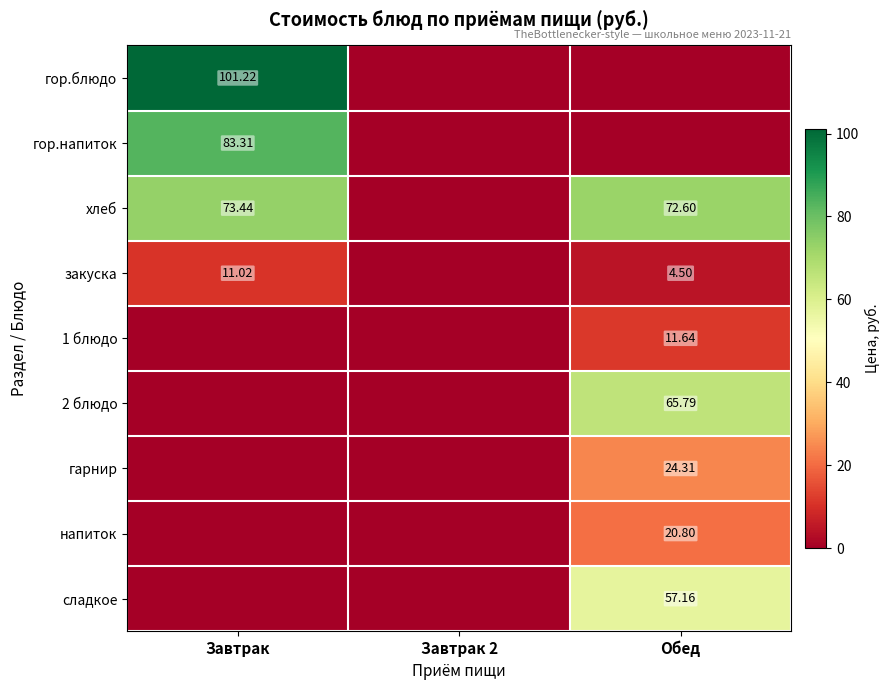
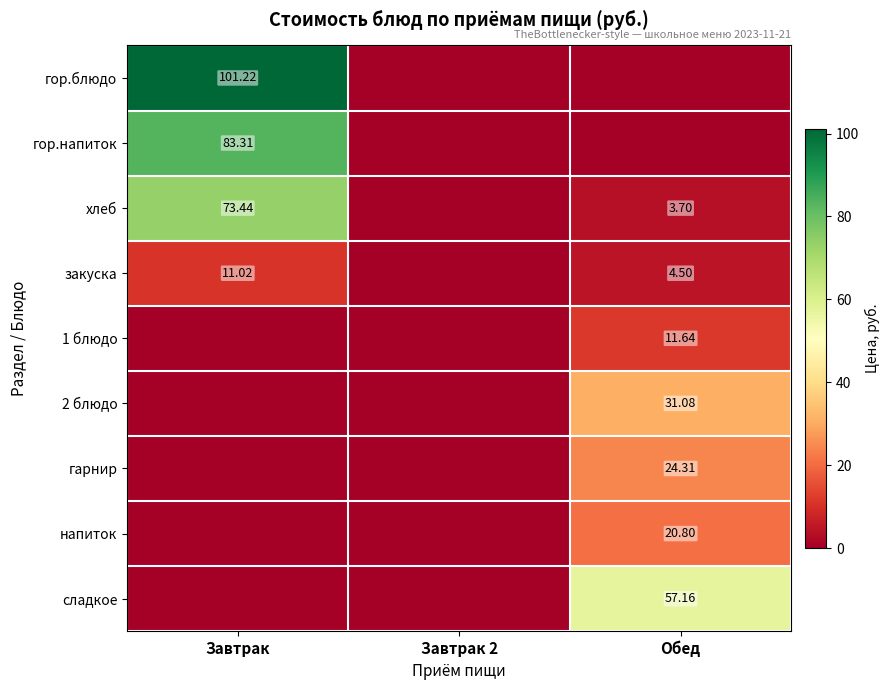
  {
    "хлеб": {
-     "Обед": 72.60
+     "Обед": 3.70
    },
    "2 блюдо": {
-     "Обед": 65.79
+     "Обед": 31.08
    }
  }
